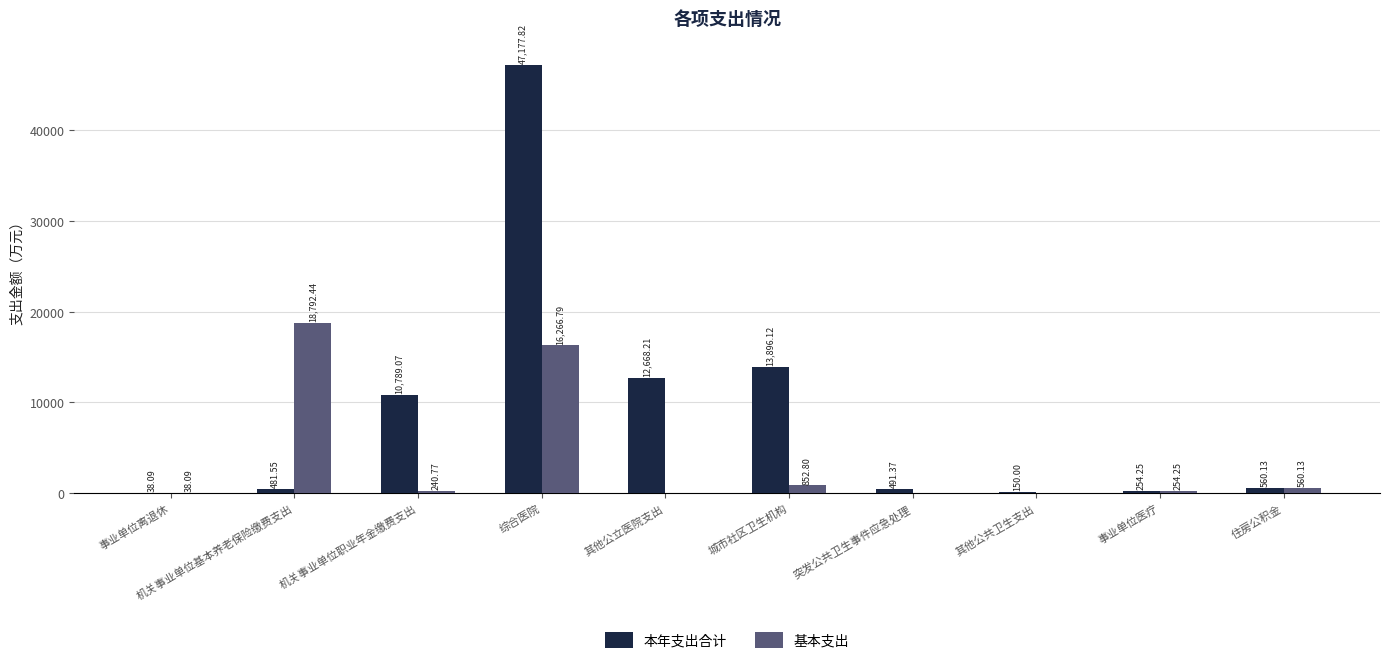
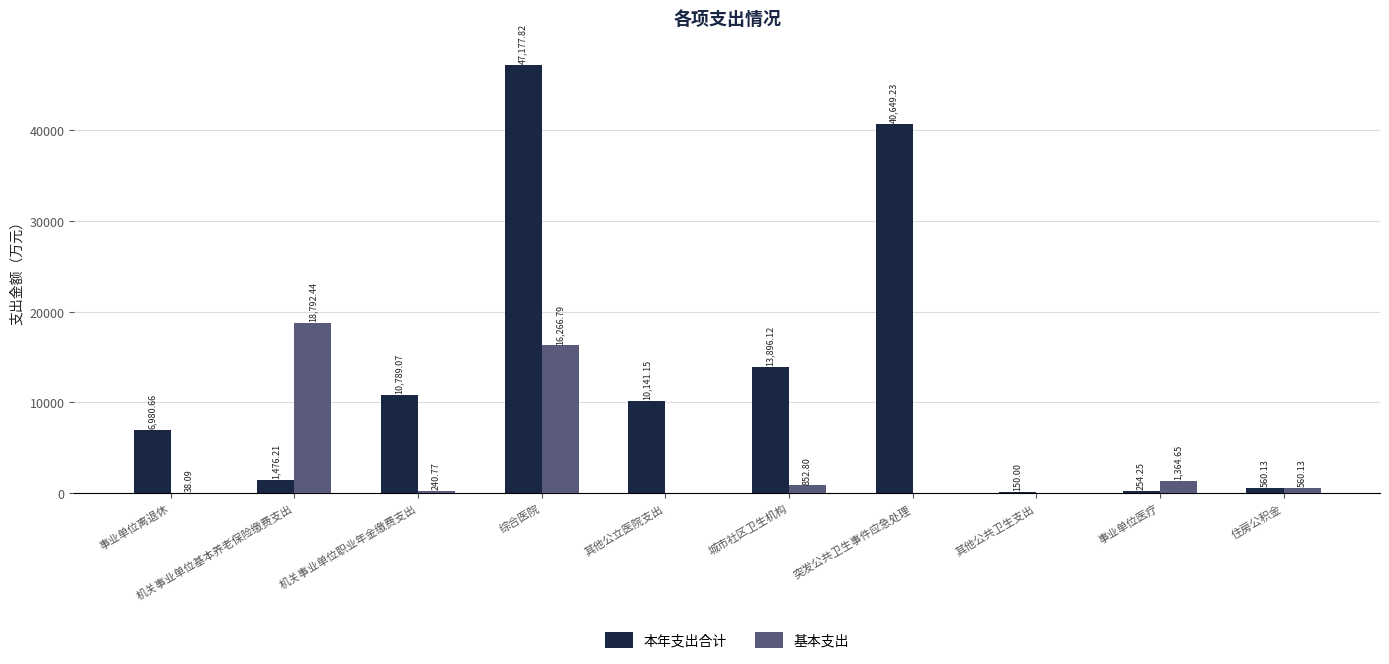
  {
    "本年支出合计": {
-     "事业单位离退休": "38.09",
-     "机关事业单位基本养老保险缴费支出": "481.55",
+     "事业单位离退休": "6,980.66",
+     "机关事业单位基本养老保险缴费支出": "1,476.21",
      "机关事业单位职业年金缴费支出": "10,789.07",
      "综合医院": "47,177.82",
-     "其他公立医院支出": "12,668.21",
+     "其他公立医院支出": "10,141.15",
      "城市社区卫生机构": "13,896.12",
-     "突发公共卫生事件应急处理": "491.37",
+     "突发公共卫生事件应急处理": "40,649.23",
      "其他公共卫生支出": "150.00",
      "事业单位医疗": "254.25",
      "住房公积金": "560.13"
    },
    "基本支出": {
      "事业单位离退休": "38.09",
      "机关事业单位基本养老保险缴费支出": "18,792.44",
      "机关事业单位职业年金缴费支出": "240.77",
      "综合医院": "16,266.79",
      "城市社区卫生机构": "852.80",
-     "事业单位医疗": "254.25",
+     "事业单位医疗": "1,364.65",
      "住房公积金": "560.13"
    }
  }
